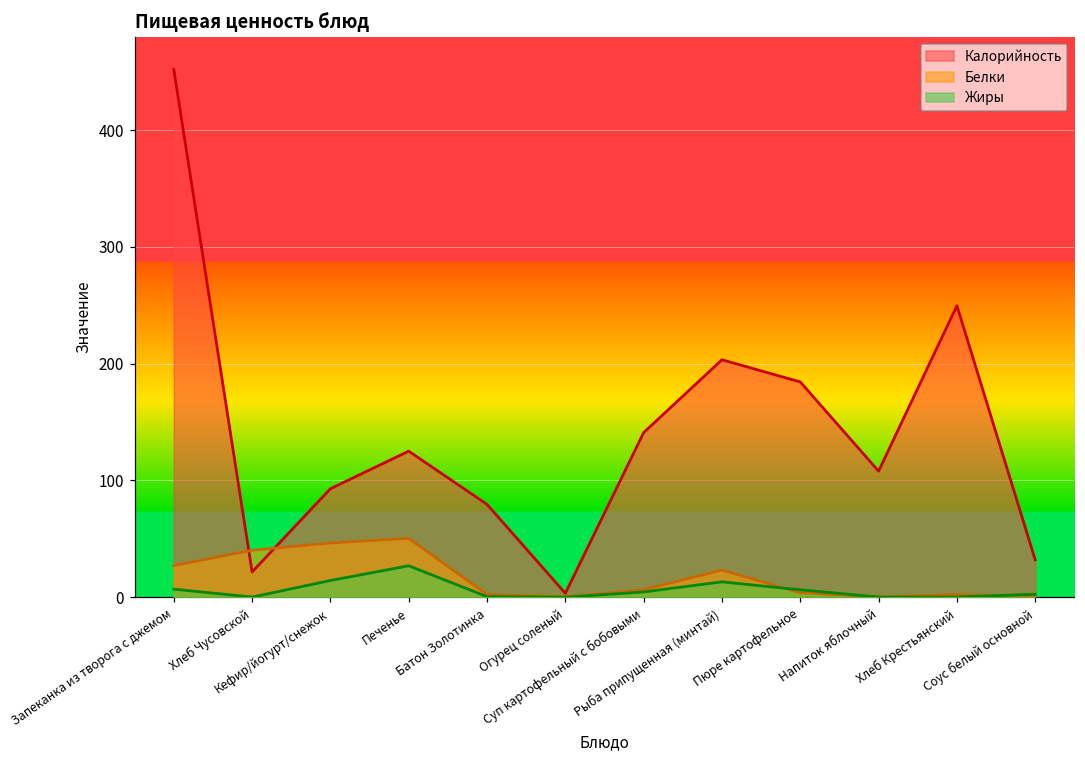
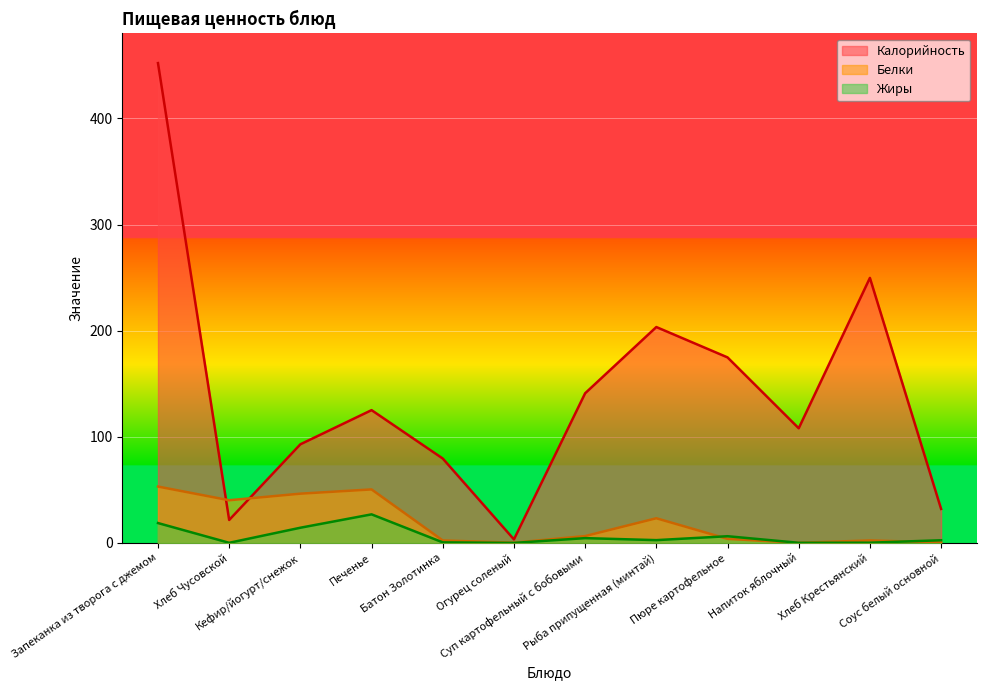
  {
    "Калорийность": {
      "Запеканка из творога с джемом": 452,
      "Хлеб Чусовской": 22,
      "Кефир/йогурт/снежок": 93,
      "Печенье": 125,
      "Батон Золотинка": 80,
      "Огурец соленый": 3,
      "Суп картофельный с бобовыми": 141,
      "Рыба припущенная (минтай)": 203,
-     "Пюре картофельное": 184,
+     "Пюре картофельное": 175,
      "Напиток яблочный": 108,
      "Хлеб Крестьянский": 250,
      "Соус белый основной": 32
    },
    "Белки": {
-     "Запеканка из творога с джемом": 27,
+     "Запеканка из творога с джемом": 53,
      "Хлеб Чусовской": 40,
      "Кефир/йогурт/снежок": 46,
      "Печенье": 50,
      "Рыба припущенная (минтай)": 23,
      "Пюре картофельное": 4
    },
    "Жиры": {
-     "Запеканка из творога с джемом": 7,
+     "Запеканка из творога с джемом": 19,
      "Хлеб Чусовской": 0,
      "Кефир/йогурт/снежок": 14,
      "Печенье": 27,
-     "Рыба припущенная (минтай)": 13,
+     "Рыба припущенная (минтай)": 3,
      "Пюре картофельное": 6
    }
  }
